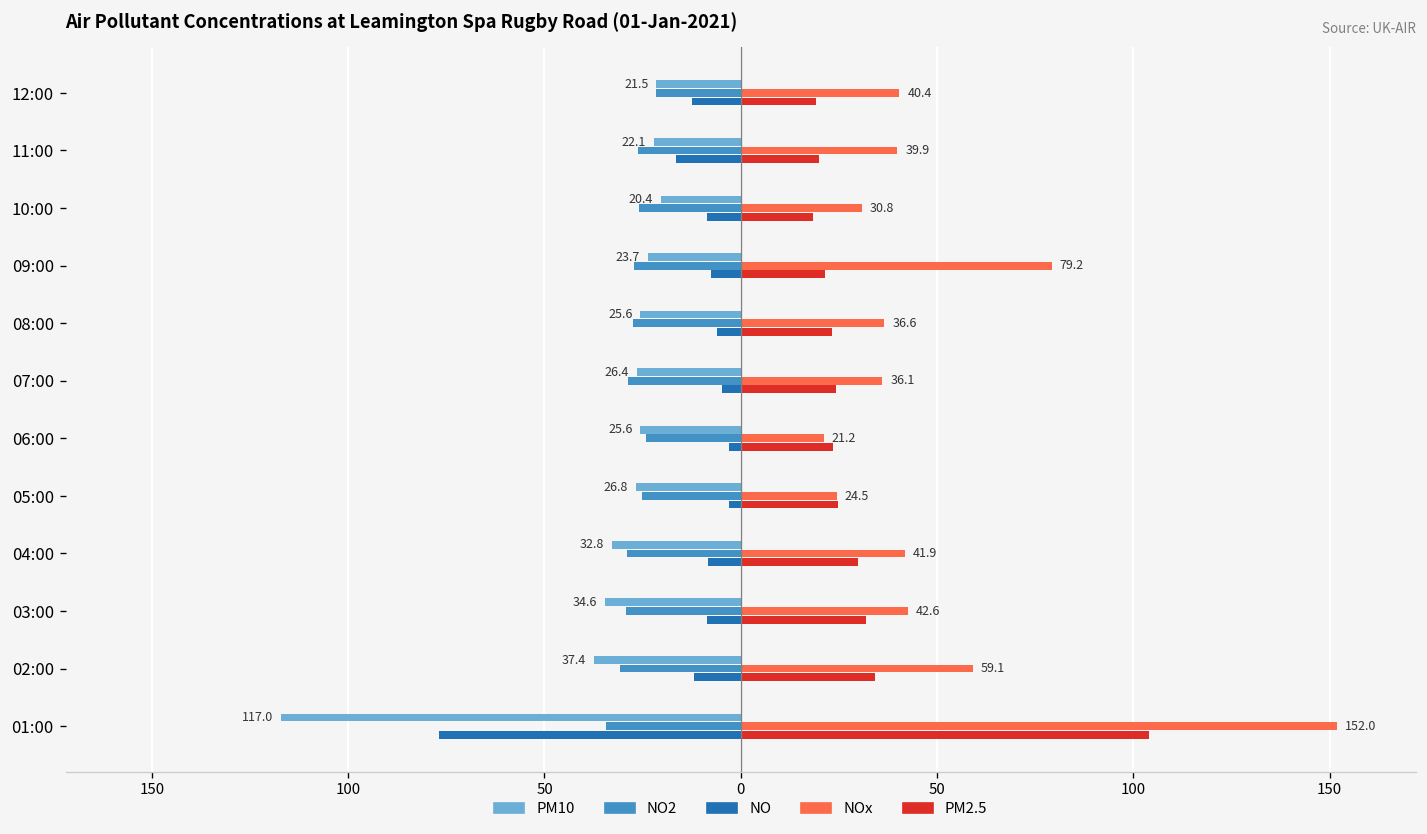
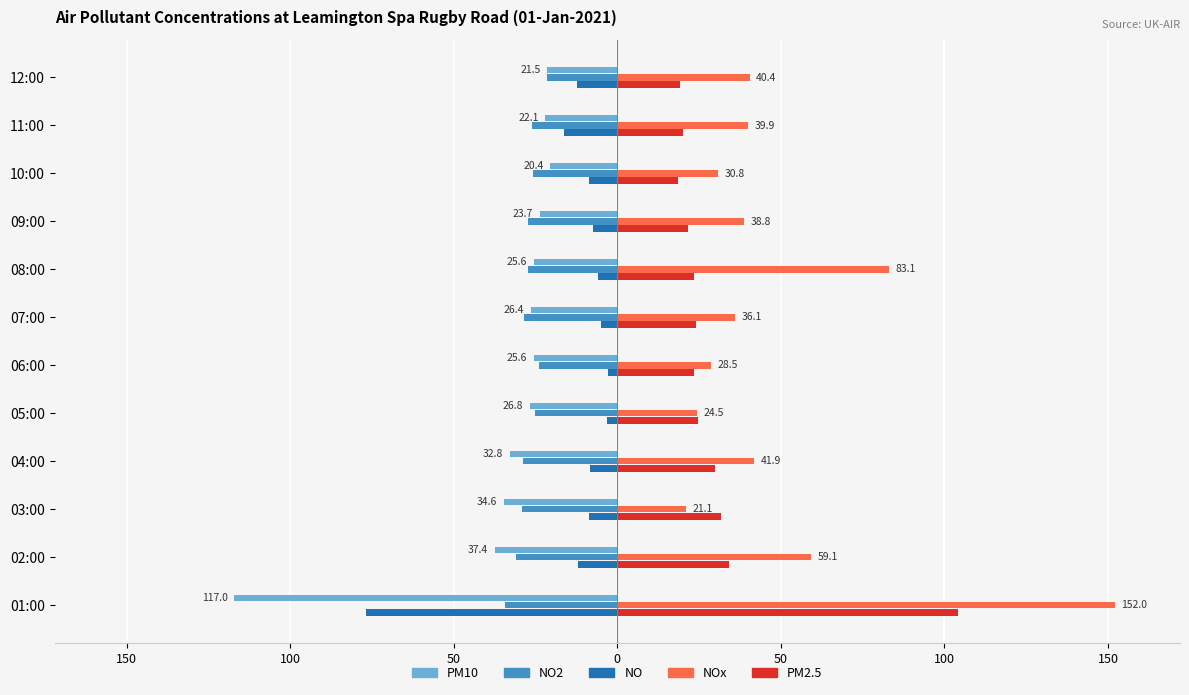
  {
    "NOx": {
      "12:00": 40.4,
      "11:00": 39.9,
      "10:00": 30.8,
-     "09:00": 79.2,
-     "08:00": 36.6,
+     "09:00": 38.8,
+     "08:00": 83.1,
      "07:00": 36.1,
-     "06:00": 21.2,
+     "06:00": 28.5,
      "05:00": 24.5,
      "04:00": 41.9,
-     "03:00": 42.6,
+     "03:00": 21.1,
      "02:00": 59.1,
      "01:00": 152.0
    }
  }
